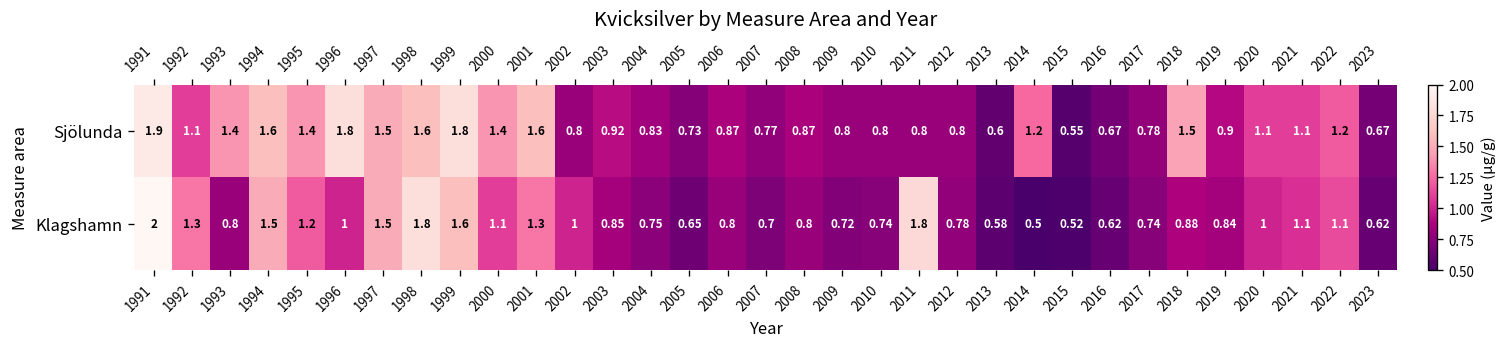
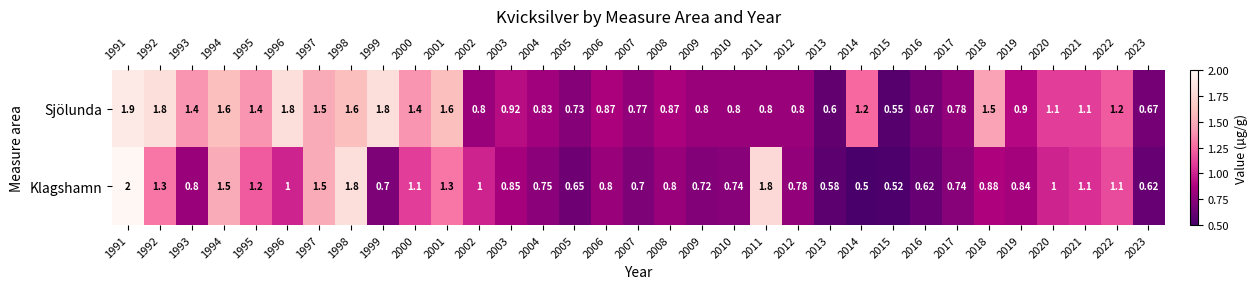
  {
    "Sjölunda": {
      "1991": 1.9,
-     "1992": 1.1,
+     "1992": 1.8,
      "1993": 1.4,
      "1994": 1.6,
      "1995": 1.4,
      "1996": 1.8,
      "1997": 1.5,
      "1998": 1.6,
      "1999": 1.8,
      "2000": 1.4,
      "2001": 1.6,
      "2002": 0.8,
      "2003": 0.92,
      "2004": 0.83,
      "2005": 0.73,
      "2006": 0.87,
      "2007": 0.77,
      "2008": 0.87,
      "2009": 0.8,
      "2010": 0.8,
      "2011": 0.8,
      "2012": 0.8,
      "2013": 0.6,
      "2014": 1.2,
      "2015": 0.55,
      "2016": 0.67,
      "2017": 0.78,
      "2018": 1.5,
      "2019": 0.9,
      "2020": 1.1,
      "2021": 1.1,
      "2022": 1.2,
      "2023": 0.67
    },
    "Klagshamn": {
      "1991": 2,
      "1992": 1.3,
      "1993": 0.8,
      "1994": 1.5,
      "1995": 1.2,
      "1996": 1,
      "1997": 1.5,
      "1998": 1.8,
-     "1999": 1.6,
+     "1999": 0.7,
      "2000": 1.1,
      "2001": 1.3,
      "2002": 1,
      "2003": 0.85,
      "2004": 0.75,
      "2005": 0.65,
      "2006": 0.8,
      "2007": 0.7,
      "2008": 0.8,
      "2009": 0.72,
      "2010": 0.74,
      "2011": 1.8,
      "2012": 0.78,
      "2013": 0.58,
      "2014": 0.5,
      "2015": 0.52,
      "2016": 0.62,
      "2017": 0.74,
      "2018": 0.88,
      "2019": 0.84,
      "2020": 1,
      "2021": 1.1,
      "2022": 1.1,
      "2023": 0.62
    }
  }
